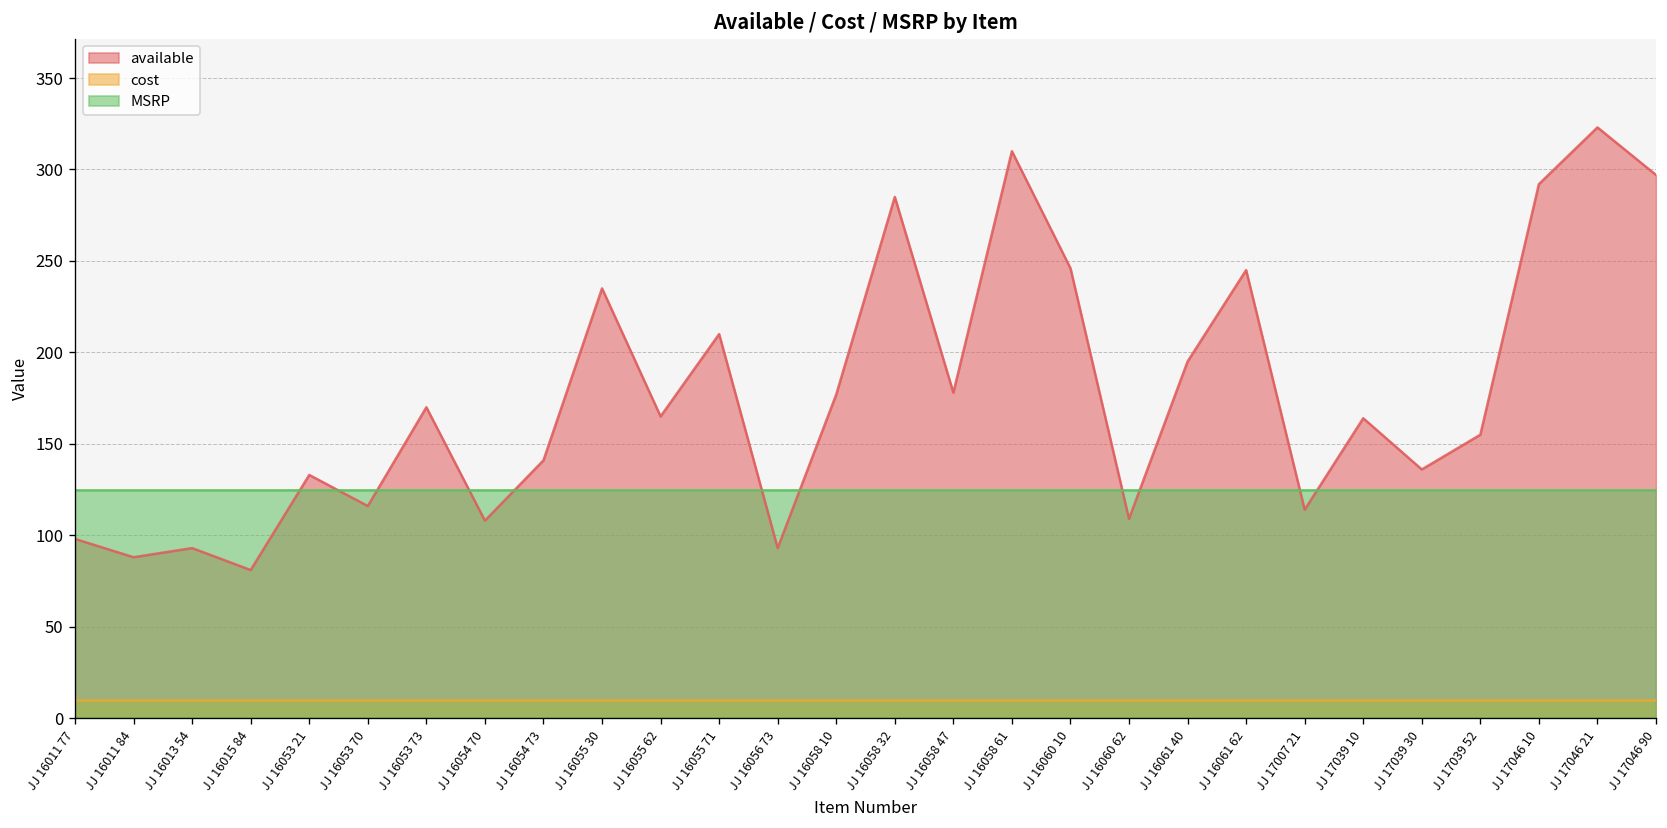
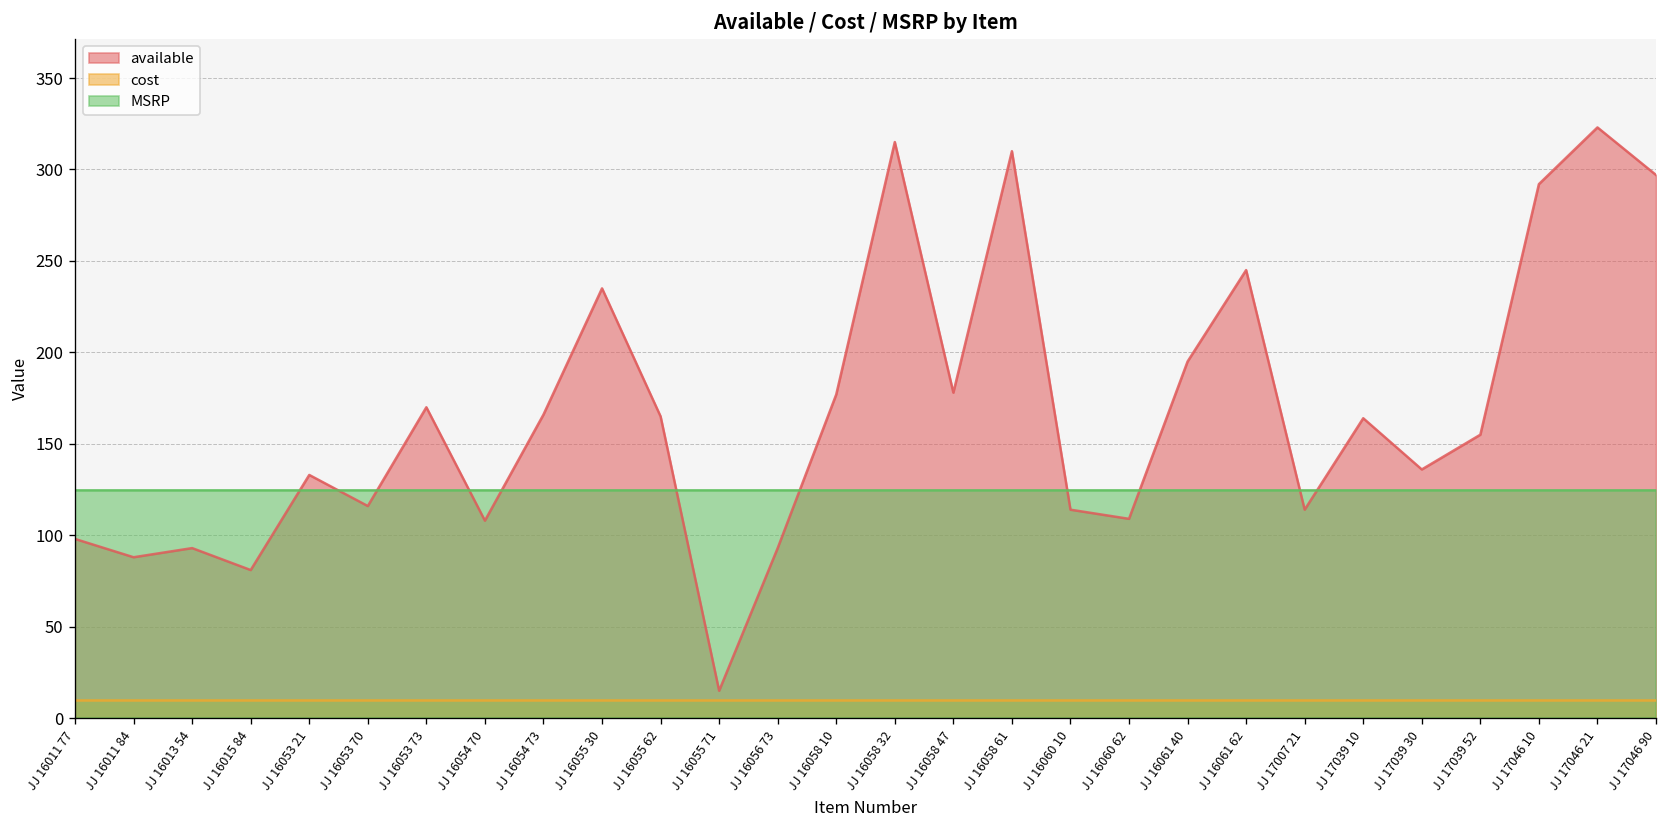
  {
    "available": {
      "JJ 16011 77": 98,
      "JJ 16011 84": 88,
      "JJ 16013 54": 93,
      "JJ 16015 84": 81,
      "JJ 16053 21": 133,
      "JJ 16053 70": 116,
      "JJ 16053 73": 170,
      "JJ 16054 70": 108,
-     "JJ 16054 73": 141,
+     "JJ 16054 73": 166,
      "JJ 16055 30": 235,
      "JJ 16055 62": 165,
-     "JJ 16055 71": 210,
+     "JJ 16055 71": 15,
      "JJ 16056 73": 93,
      "JJ 16058 10": 177,
-     "JJ 16058 32": 285,
+     "JJ 16058 32": 315,
      "JJ 16058 47": 178,
      "JJ 16058 61": 310,
-     "JJ 16060 10": 246,
+     "JJ 16060 10": 114,
      "JJ 16060 62": 109,
      "JJ 16061 40": 195,
      "JJ 16061 62": 245,
      "JJ 17007 21": 114,
      "JJ 17039 10": 164,
      "JJ 17039 30": 136,
      "JJ 17039 52": 155,
      "JJ 17046 10": 292,
      "JJ 17046 21": 323,
      "JJ 17046 90": 297
    },
    "cost": {
      "JJ 16011 77": 10,
      "JJ 16011 84": 10,
      "JJ 16013 54": 10,
      "JJ 16015 84": 10,
      "JJ 16053 21": 10,
      "JJ 16053 70": 10,
      "JJ 16053 73": 10,
      "JJ 16054 70": 10,
      "JJ 16054 73": 10,
      "JJ 16055 30": 10,
      "JJ 16055 62": 10,
      "JJ 16055 71": 10,
      "JJ 16056 73": 10,
      "JJ 16058 10": 10,
      "JJ 16058 32": 10,
      "JJ 16058 47": 10,
      "JJ 16058 61": 10,
      "JJ 16060 10": 10,
      "JJ 16060 62": 10,
      "JJ 16061 40": 10,
      "JJ 16061 62": 10,
      "JJ 17007 21": 10,
      "JJ 17039 10": 10,
      "JJ 17039 30": 10,
      "JJ 17039 52": 10,
      "JJ 17046 10": 10,
      "JJ 17046 21": 10,
      "JJ 17046 90": 10
    },
    "MSRP": {
      "JJ 16011 77": 125,
      "JJ 16011 84": 125,
      "JJ 16013 54": 125,
      "JJ 16015 84": 125,
      "JJ 16053 21": 125,
      "JJ 16053 70": 125,
      "JJ 16053 73": 125,
      "JJ 16054 70": 125,
      "JJ 16054 73": 125,
      "JJ 16055 30": 125,
      "JJ 16055 62": 125,
      "JJ 16055 71": 125,
      "JJ 16056 73": 125,
      "JJ 16058 10": 125,
      "JJ 16058 32": 125,
      "JJ 16058 47": 125,
      "JJ 16058 61": 125,
      "JJ 16060 10": 125,
      "JJ 16060 62": 125,
      "JJ 16061 40": 125,
      "JJ 16061 62": 125,
      "JJ 17007 21": 125,
      "JJ 17039 10": 125,
      "JJ 17039 30": 125,
      "JJ 17039 52": 125,
      "JJ 17046 10": 125,
      "JJ 17046 21": 125,
      "JJ 17046 90": 125
    }
  }
